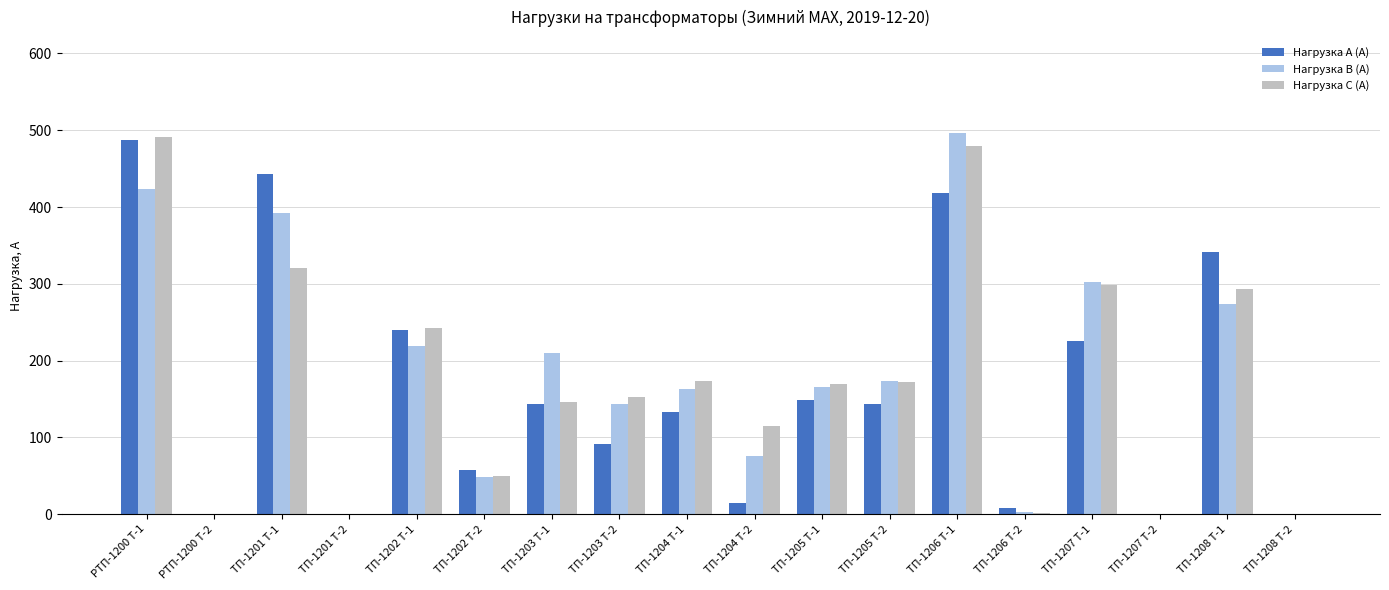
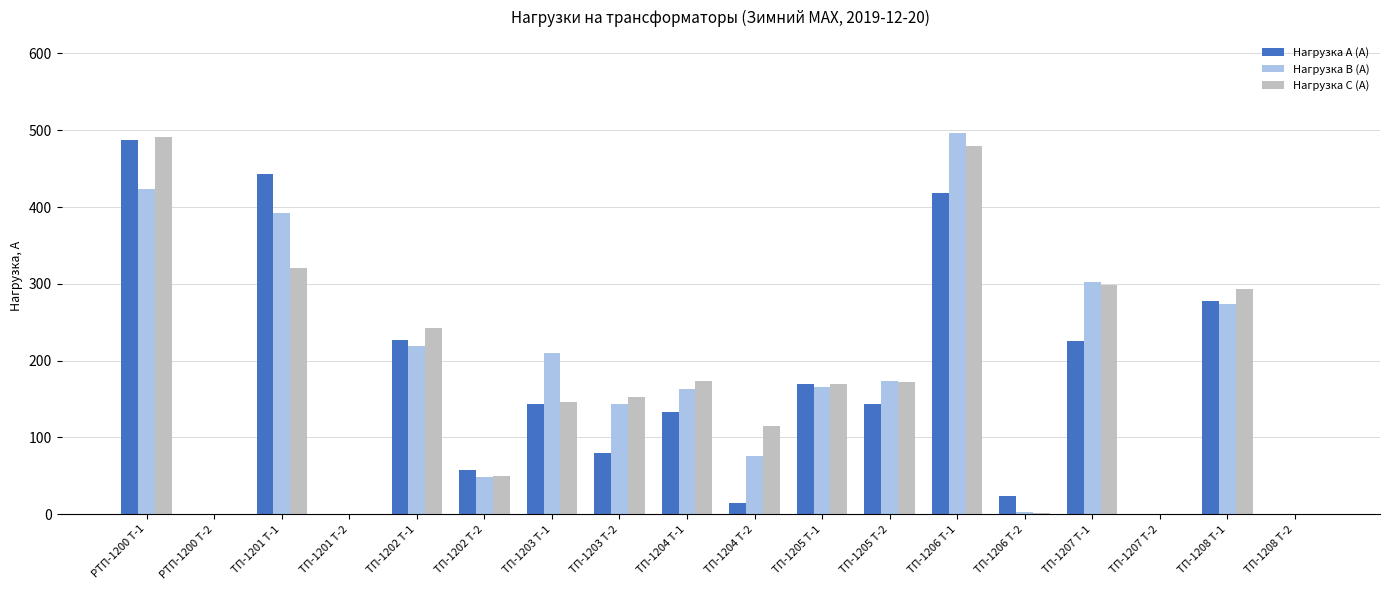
  {
    "Нагрузка А (А)": {
      "РТП-1200 Т-1": 490,
      "РТП-1200 Т-2": 0,
      "ТП-1201 Т-1": 440,
      "ТП-1201 Т-2": 0,
-     "ТП-1202 Т-1": 240,
+     "ТП-1202 Т-1": 230,
      "ТП-1202 Т-2": 60,
      "ТП-1203 Т-1": 140,
-     "ТП-1203 Т-2": 90,
+     "ТП-1203 Т-2": 80,
      "ТП-1204 Т-1": 130,
      "ТП-1204 Т-2": 10,
-     "ТП-1205 Т-1": 150,
+     "ТП-1205 Т-1": 170,
      "ТП-1205 Т-2": 140,
      "ТП-1206 Т-1": 420,
-     "ТП-1206 Т-2": 10,
+     "ТП-1206 Т-2": 20,
      "ТП-1207 Т-1": 230,
      "ТП-1207 Т-2": 0,
-     "ТП-1208 Т-1": 340,
+     "ТП-1208 Т-1": 280,
      "ТП-1208 Т-2": 0
    }
  }
